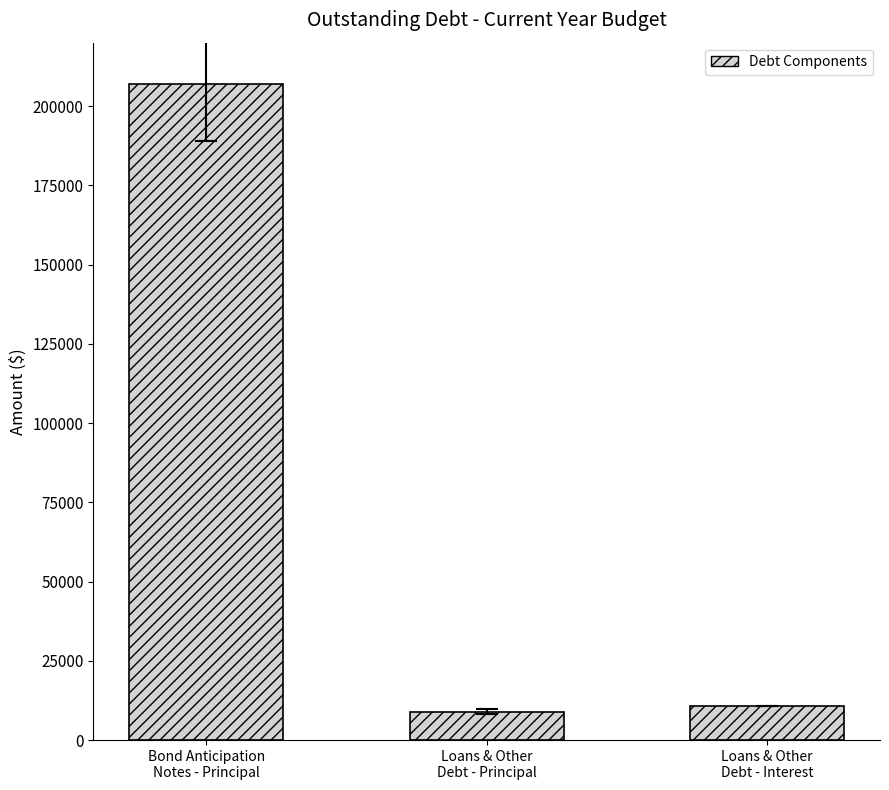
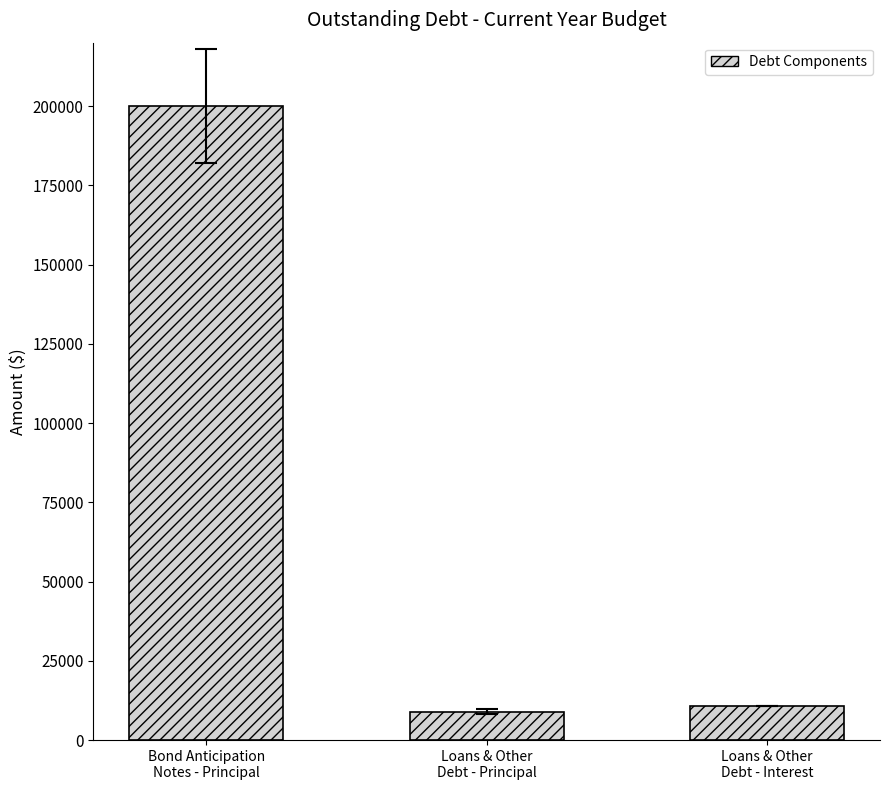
  {
    "Debt Components": {
-     "Bond Anticipation Notes - Principal": 207000,
+     "Bond Anticipation Notes - Principal": 200000,
      "Loans & Other Debt - Principal": 9000,
      "Loans & Other Debt - Interest": 11000
    }
  }
